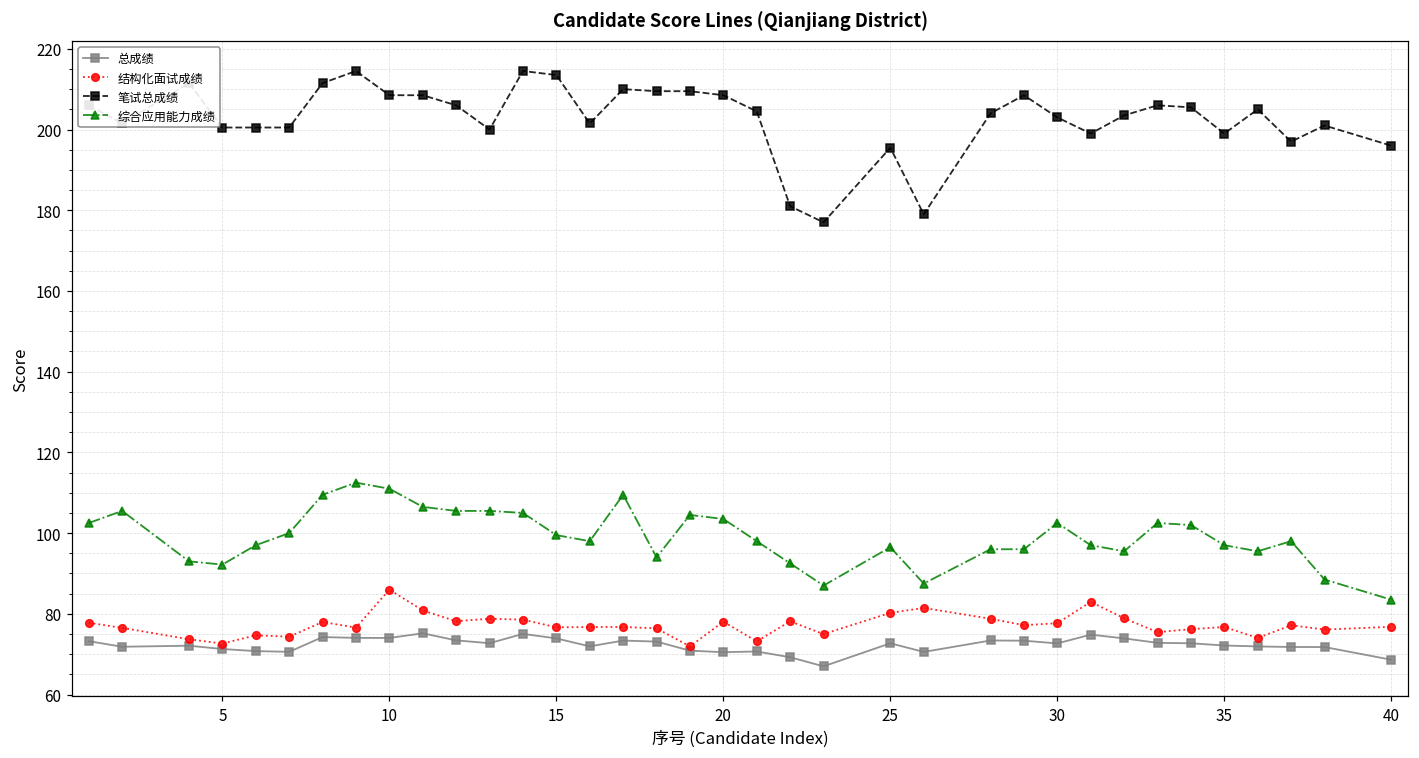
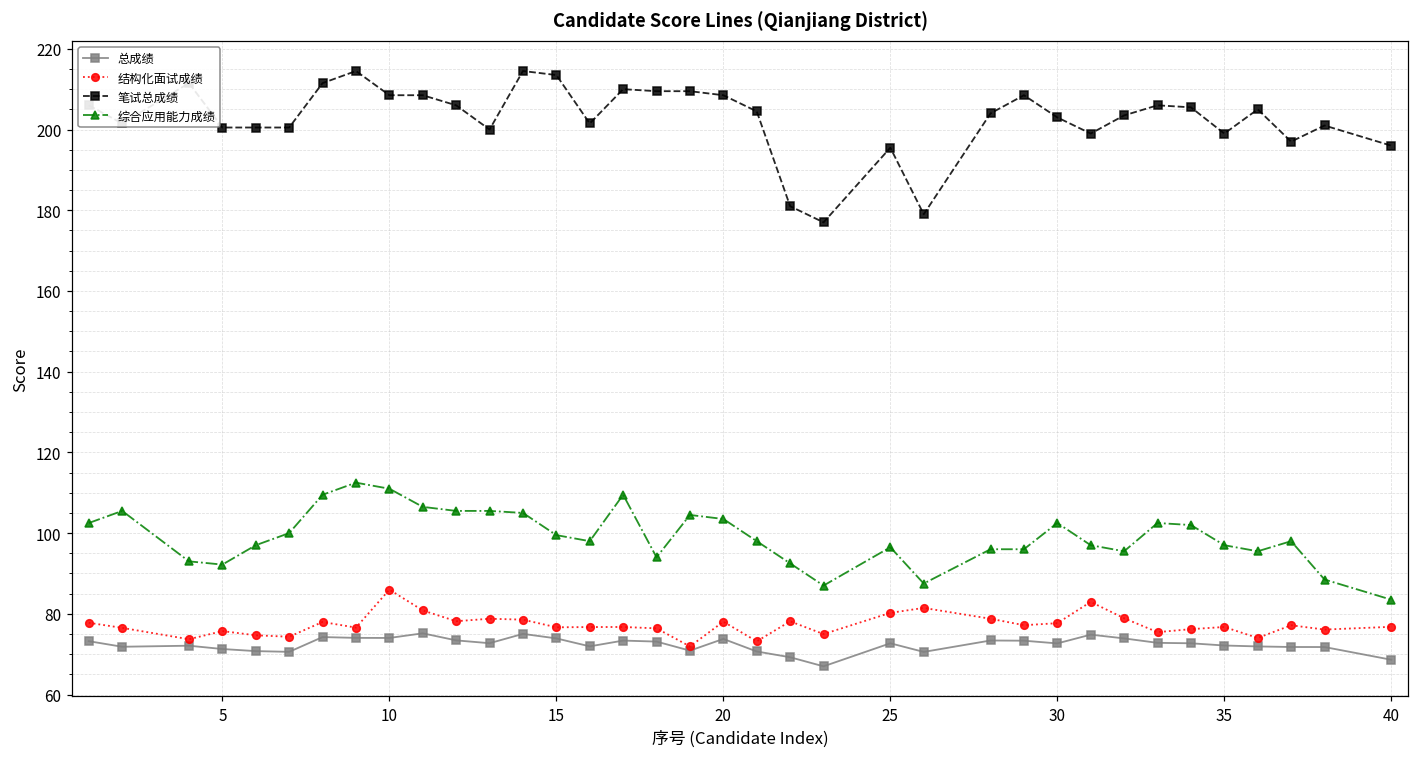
  {
    "总成绩": {
      "5": 71,
      "10": 74,
      "15": 74,
-     "20": 70,
+     "20": 74,
      "25": 73,
      "30": 73,
      "35": 72,
      "40": 69
    },
    "结构化面试成绩": {
-     "5": 73,
+     "5": 76,
      "10": 86,
      "15": 77,
      "20": 78,
      "25": 80,
      "30": 78,
      "35": 77,
      "40": 77
    },
    "笔试总成绩": {
      "5": 201,
      "10": 209,
      "15": 214,
      "20": 209,
      "25": 196,
      "30": 203,
      "35": 199,
      "40": 196
    },
    "综合应用能力成绩": {
      "5": 92,
      "10": 111,
      "15": 100,
      "20": 104,
      "25": 97,
      "30": 103,
      "35": 97,
      "40": 84
    }
  }
